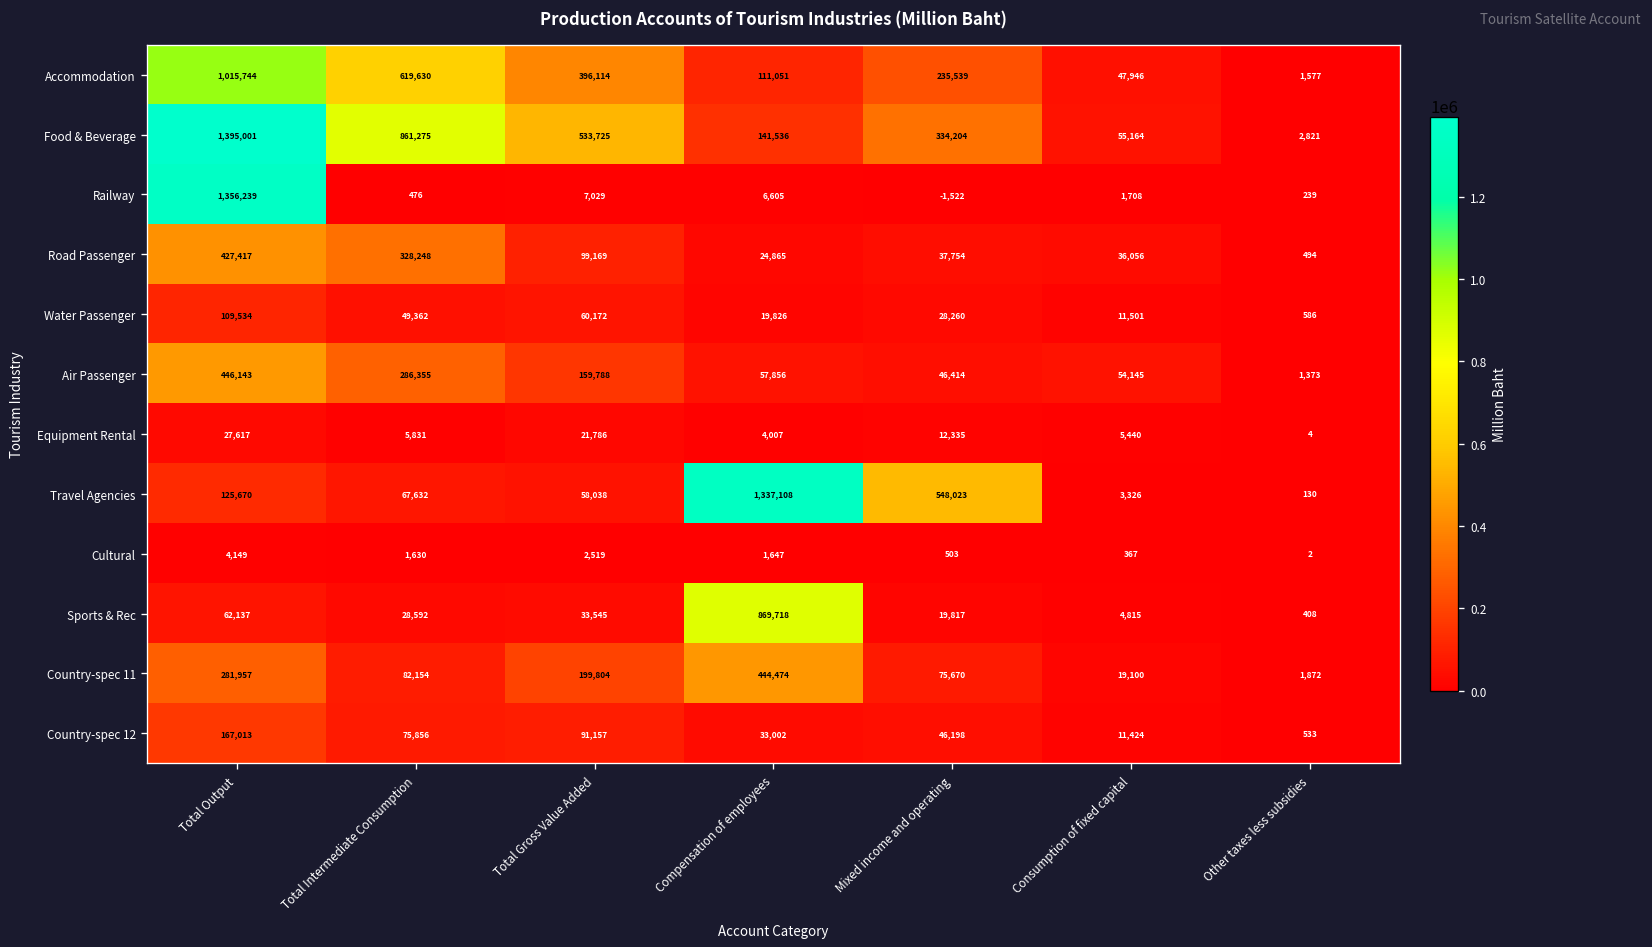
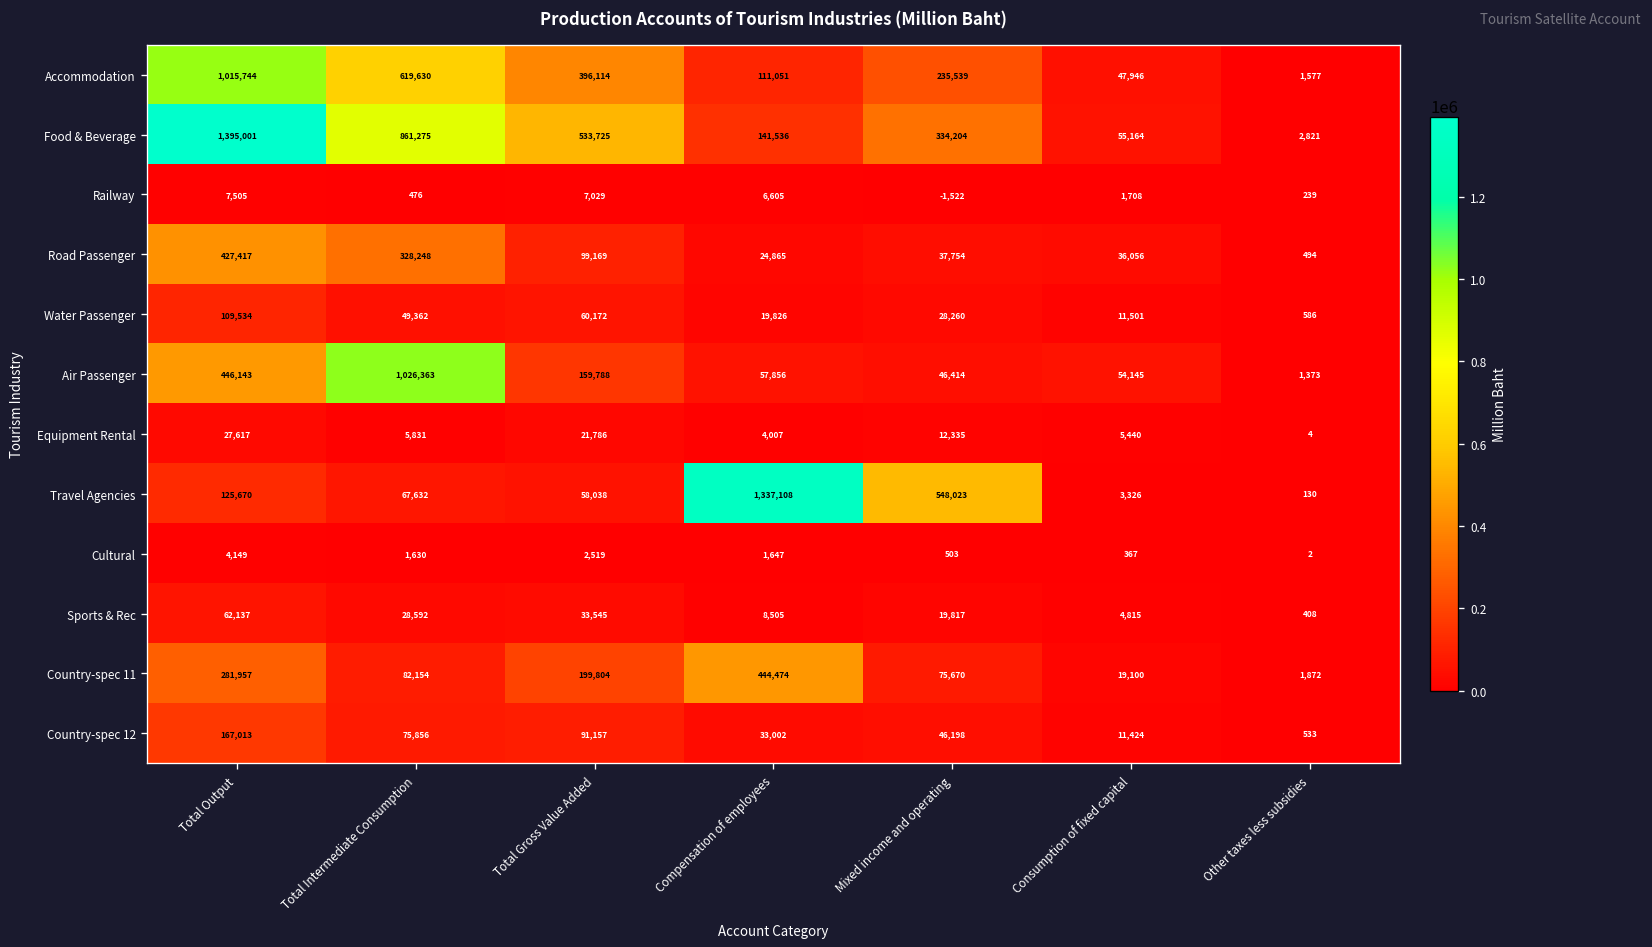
  {
    "Accommodation": {
      "Total Output": "1,015,744",
      "Total Intermediate Consumption": "619,630",
      "Total Gross Value Added": "396,114",
      "Compensation of employees": "111,051",
      "Mixed income and operating": "235,539",
      "Consumption of fixed capital": "47,946",
      "Other taxes less subsidies": "1,577"
    },
    "Food & Beverage": {
      "Total Output": "1,395,001",
      "Total Intermediate Consumption": "861,275",
      "Total Gross Value Added": "533,725",
      "Compensation of employees": "141,536",
      "Mixed income and operating": "334,204",
      "Consumption of fixed capital": "55,164",
      "Other taxes less subsidies": "2,821"
    },
    "Railway": {
-     "Total Output": "1,356,239",
+     "Total Output": "7,505",
      "Total Intermediate Consumption": "476",
      "Total Gross Value Added": "7,029",
      "Compensation of employees": "6,605",
      "Mixed income and operating": "-1,522",
      "Consumption of fixed capital": "1,708",
      "Other taxes less subsidies": "239"
    },
    "Road Passenger": {
      "Total Output": "427,417",
      "Total Intermediate Consumption": "328,248",
      "Total Gross Value Added": "99,169",
      "Compensation of employees": "24,865",
      "Mixed income and operating": "37,754",
      "Consumption of fixed capital": "36,056",
      "Other taxes less subsidies": "494"
    },
    "Water Passenger": {
      "Total Output": "109,534",
      "Total Intermediate Consumption": "49,362",
      "Total Gross Value Added": "60,172",
      "Compensation of employees": "19,826",
      "Mixed income and operating": "28,260",
      "Consumption of fixed capital": "11,501",
      "Other taxes less subsidies": "586"
    },
    "Air Passenger": {
      "Total Output": "446,143",
-     "Total Intermediate Consumption": "286,355",
+     "Total Intermediate Consumption": "1,026,363",
      "Total Gross Value Added": "159,788",
      "Compensation of employees": "57,856",
      "Mixed income and operating": "46,414",
      "Consumption of fixed capital": "54,145",
      "Other taxes less subsidies": "1,373"
    },
    "Equipment Rental": {
      "Total Output": "27,617",
      "Total Intermediate Consumption": "5,831",
      "Total Gross Value Added": "21,786",
      "Compensation of employees": "4,007",
      "Mixed income and operating": "12,335",
      "Consumption of fixed capital": "5,440",
      "Other taxes less subsidies": "4"
    },
    "Travel Agencies": {
      "Total Output": "125,670",
      "Total Intermediate Consumption": "67,632",
      "Total Gross Value Added": "58,038",
      "Compensation of employees": "1,337,108",
      "Mixed income and operating": "548,023",
      "Consumption of fixed capital": "3,326",
      "Other taxes less subsidies": "130"
    },
    "Cultural": {
      "Total Output": "4,149",
      "Total Intermediate Consumption": "1,630",
      "Total Gross Value Added": "2,519",
      "Compensation of employees": "1,647",
      "Mixed income and operating": "503",
      "Consumption of fixed capital": "367",
      "Other taxes less subsidies": "2"
    },
    "Sports & Rec": {
      "Total Output": "62,137",
      "Total Intermediate Consumption": "28,592",
      "Total Gross Value Added": "33,545",
-     "Compensation of employees": "869,718",
+     "Compensation of employees": "8,505",
      "Mixed income and operating": "19,817",
      "Consumption of fixed capital": "4,815",
      "Other taxes less subsidies": "408"
    },
    "Country-spec 11": {
      "Total Output": "281,957",
      "Total Intermediate Consumption": "82,154",
      "Total Gross Value Added": "199,804",
      "Compensation of employees": "444,474",
      "Mixed income and operating": "75,670",
      "Consumption of fixed capital": "19,100",
      "Other taxes less subsidies": "1,872"
    },
    "Country-spec 12": {
      "Total Output": "167,013",
      "Total Intermediate Consumption": "75,856",
      "Total Gross Value Added": "91,157",
      "Compensation of employees": "33,002",
      "Mixed income and operating": "46,198",
      "Consumption of fixed capital": "11,424",
      "Other taxes less subsidies": "533"
    }
  }
